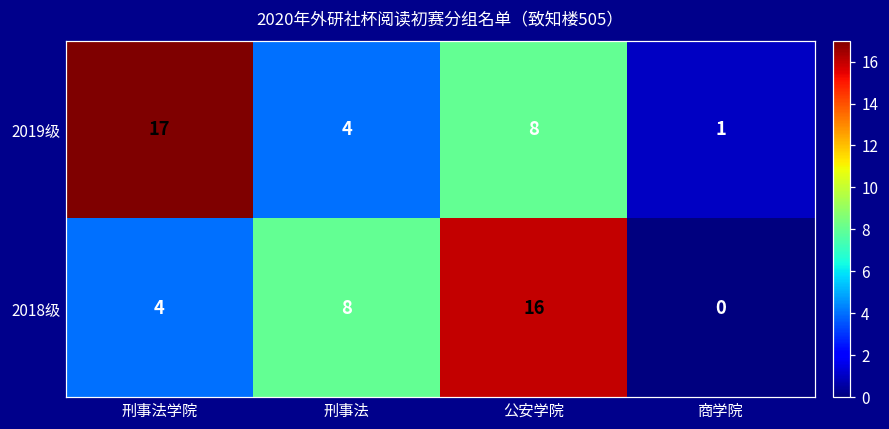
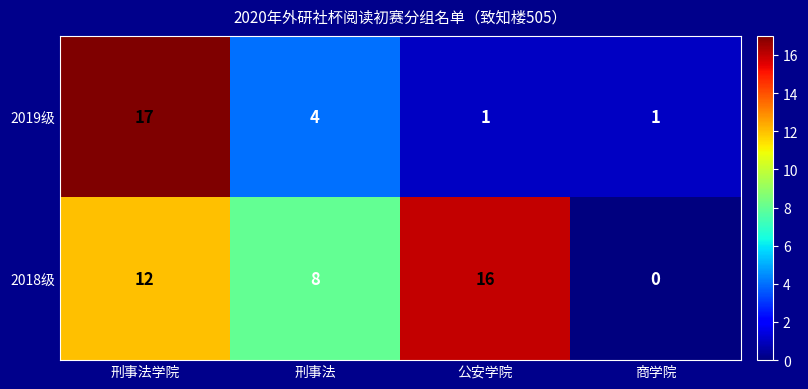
  {
    "2019级": {
      "刑事法学院": 17,
      "刑事法": 4,
-     "公安学院": 8,
+     "公安学院": 1,
      "商学院": 1
    },
    "2018级": {
-     "刑事法学院": 4,
+     "刑事法学院": 12,
      "刑事法": 8,
      "公安学院": 16,
      "商学院": 0
    }
  }
